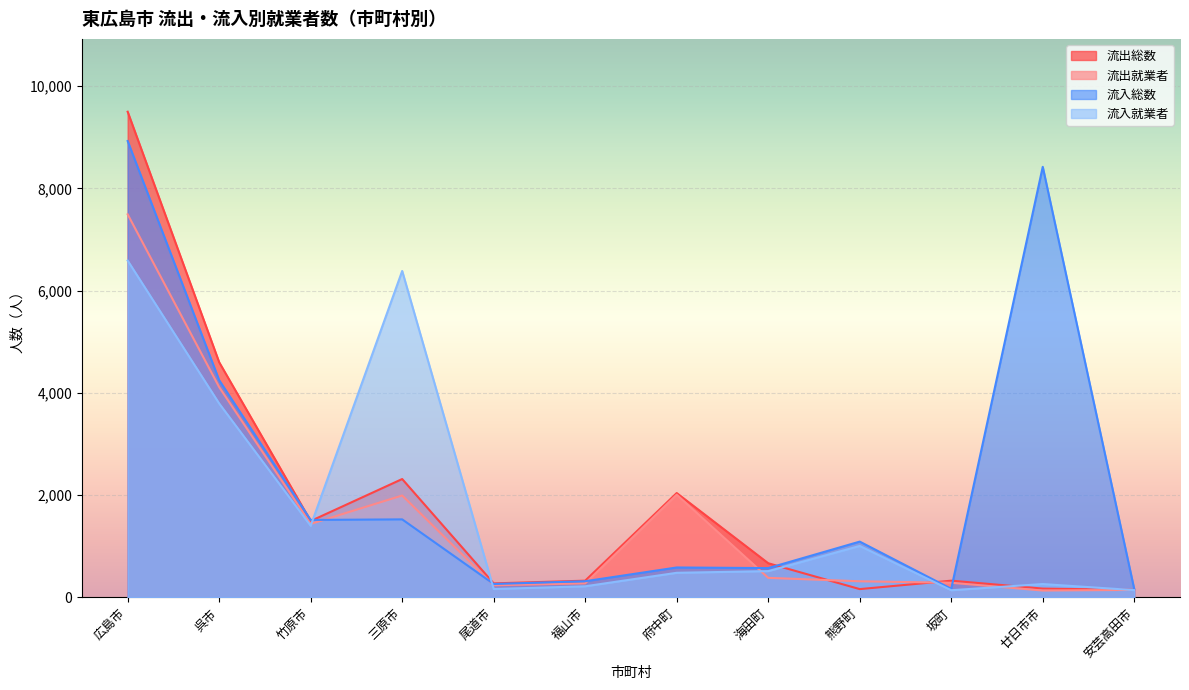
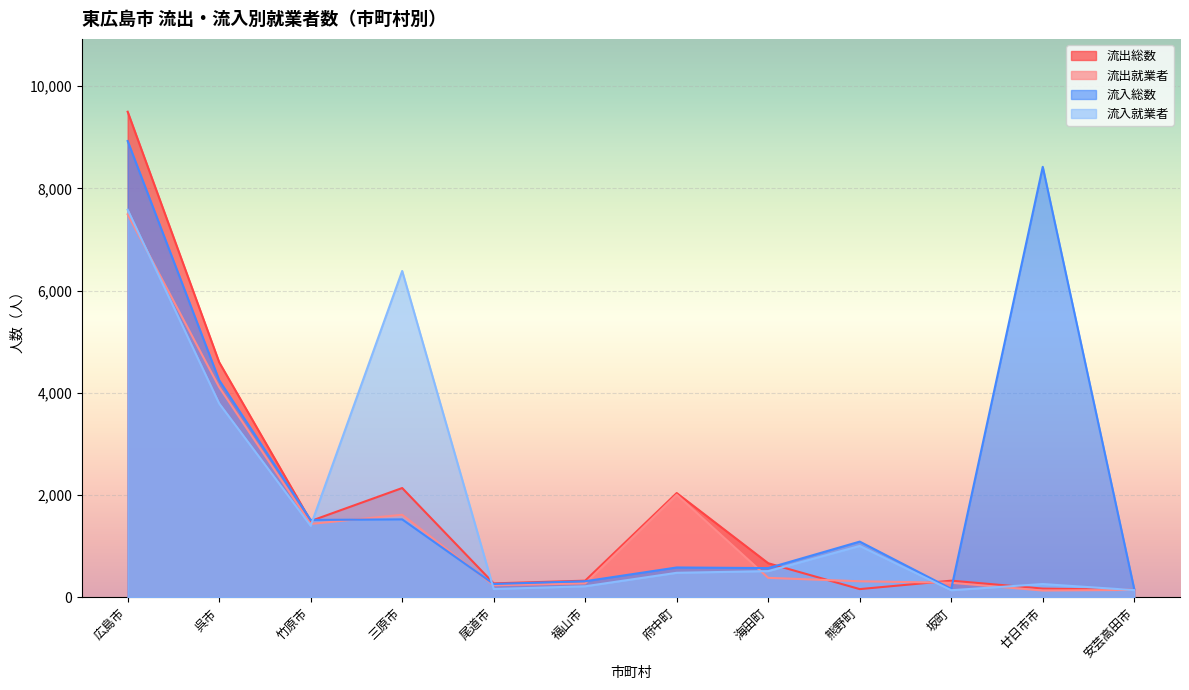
  {
    "流出総数": {
      "広島市": "9,500",
      "呉市": "4,600",
-     "三原市": "2,300",
+     "三原市": "2,100",
      "海田町": "700",
      "熊野町": "200"
    },
    "流出就業者": {
      "広島市": "7,500",
      "呉市": "4,100",
-     "三原市": "2,000",
+     "三原市": "1,600",
      "海田町": "400",
      "熊野町": "300"
    },
    "流入総数": {
      "広島市": "8,900",
      "呉市": "4,200",
      "三原市": "1,500",
      "府中町": "600",
      "海田町": "600",
      "熊野町": "1,100",
      "廿日市市": "8,400"
    },
    "流入就業者": {
-     "広島市": "6,600",
+     "広島市": "7,600",
      "呉市": "3,800",
      "三原市": "6,400",
      "尾道市": "200",
      "福山市": "200",
      "府中町": "500",
      "海田町": "500",
      "熊野町": "1,000",
      "廿日市市": "300"
    }
  }
